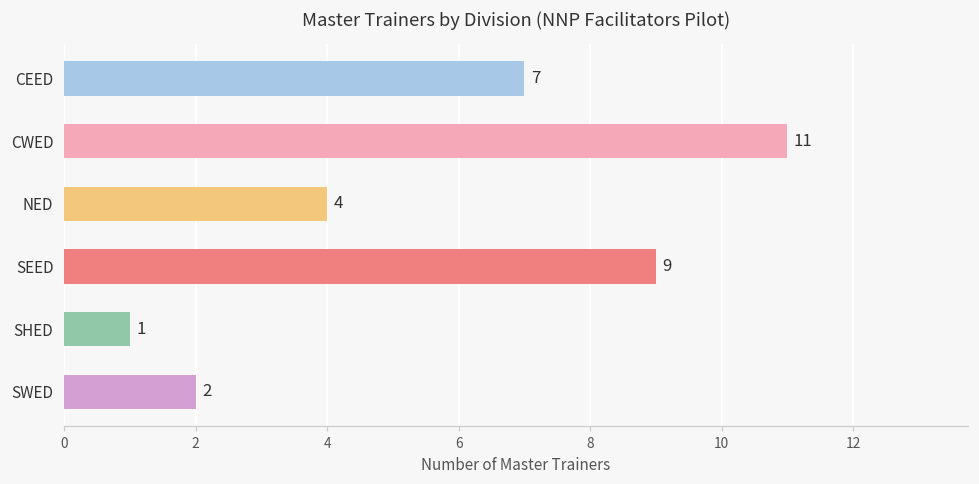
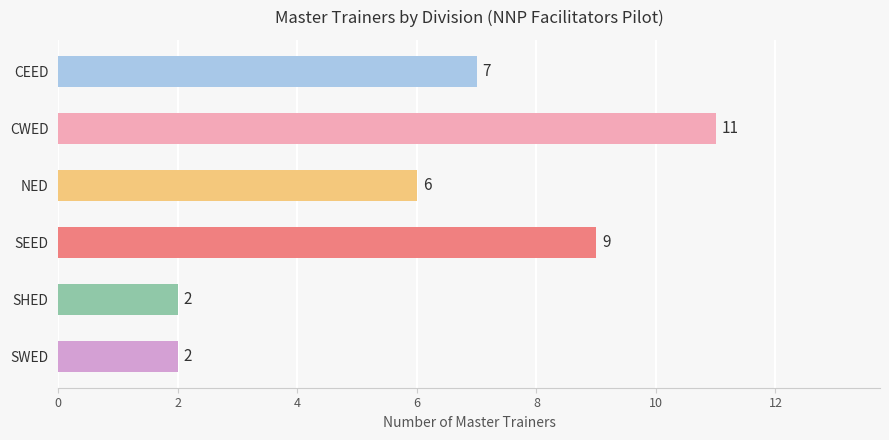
  {
    "CEED": 7,
    "CWED": 11,
-   "NED": 4,
+   "NED": 6,
    "SEED": 9,
-   "SHED": 1,
+   "SHED": 2,
    "SWED": 2
  }
